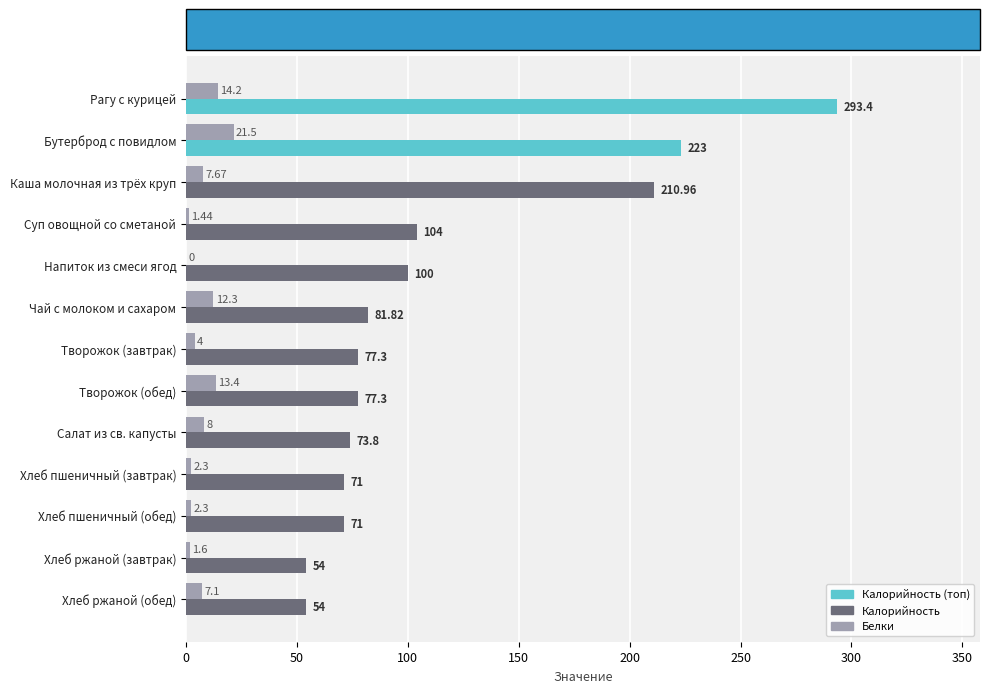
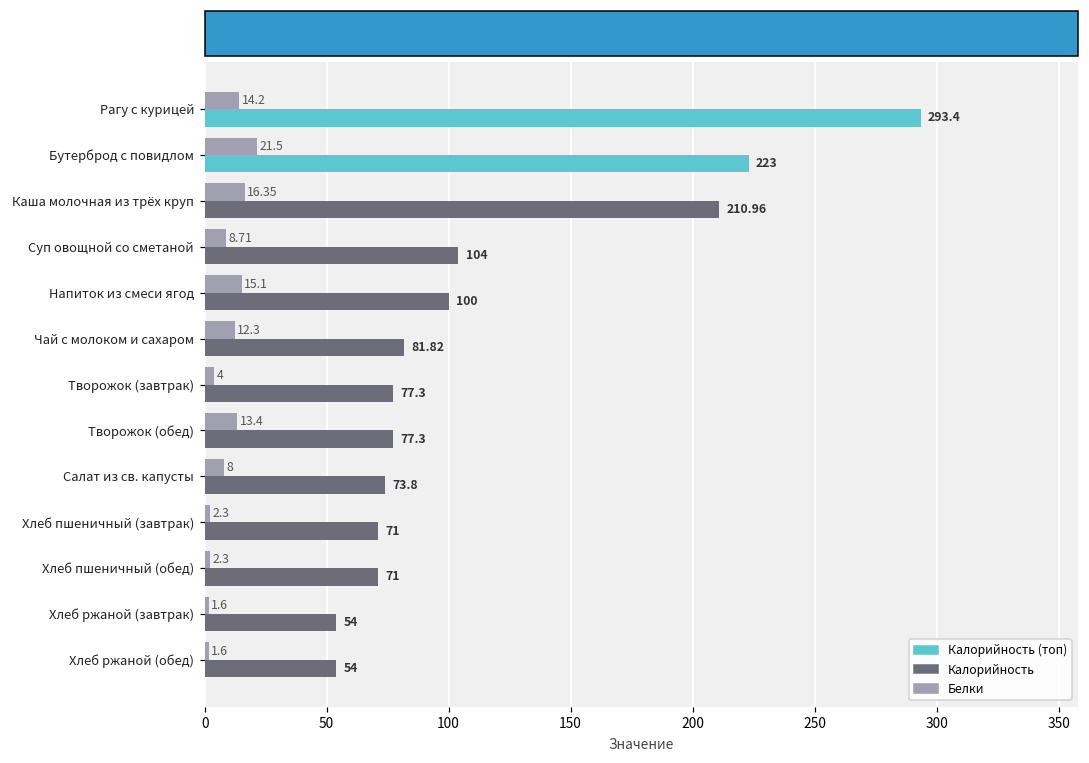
  {
    "Белки": {
      "Рагу с курицей": 14.2,
      "Бутерброд с повидлом": 21.5,
-     "Каша молочная из трёх круп": 7.67,
-     "Суп овощной со сметаной": 1.44,
-     "Напиток из смеси ягод": 0,
+     "Каша молочная из трёх круп": 16.35,
+     "Суп овощной со сметаной": 8.71,
+     "Напиток из смеси ягод": 15.1,
      "Чай с молоком и сахаром": 12.3,
      "Творожок (завтрак)": 4,
      "Творожок (обед)": 13.4,
      "Салат из св. капусты": 8,
      "Хлеб пшеничный (завтрак)": 2.3,
      "Хлеб пшеничный (обед)": 2.3,
      "Хлеб ржаной (завтрак)": 1.6,
-     "Хлеб ржаной (обед)": 7.1
+     "Хлеб ржаной (обед)": 1.6
    }
  }
